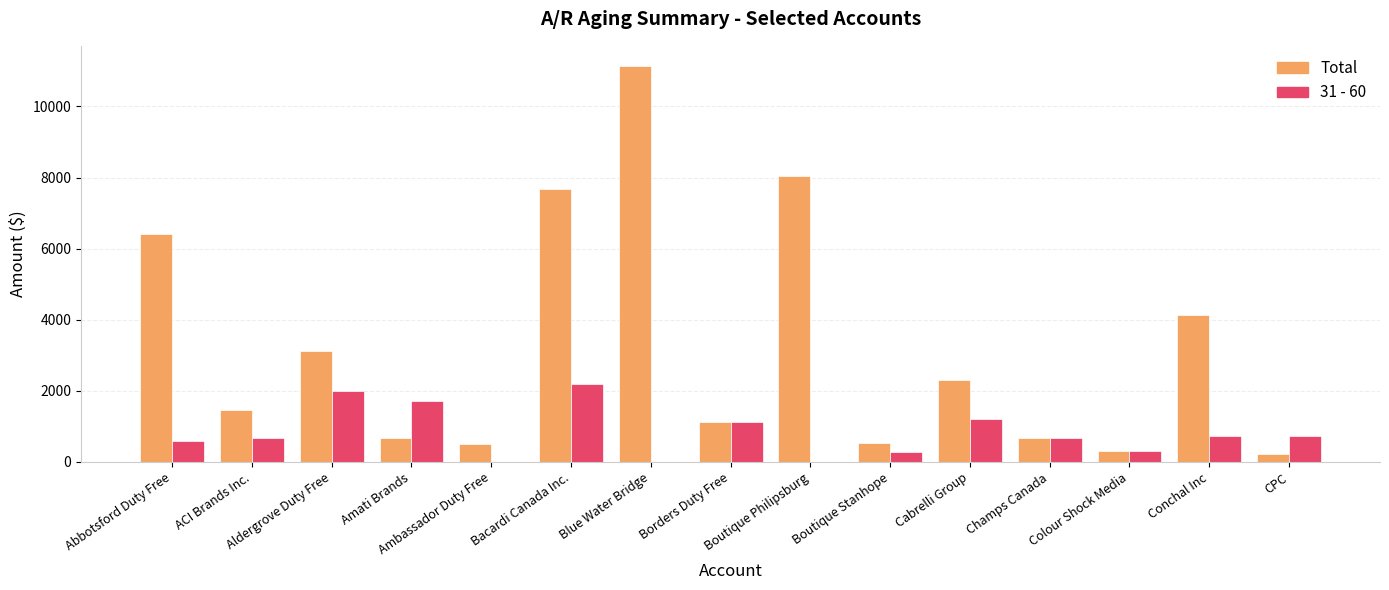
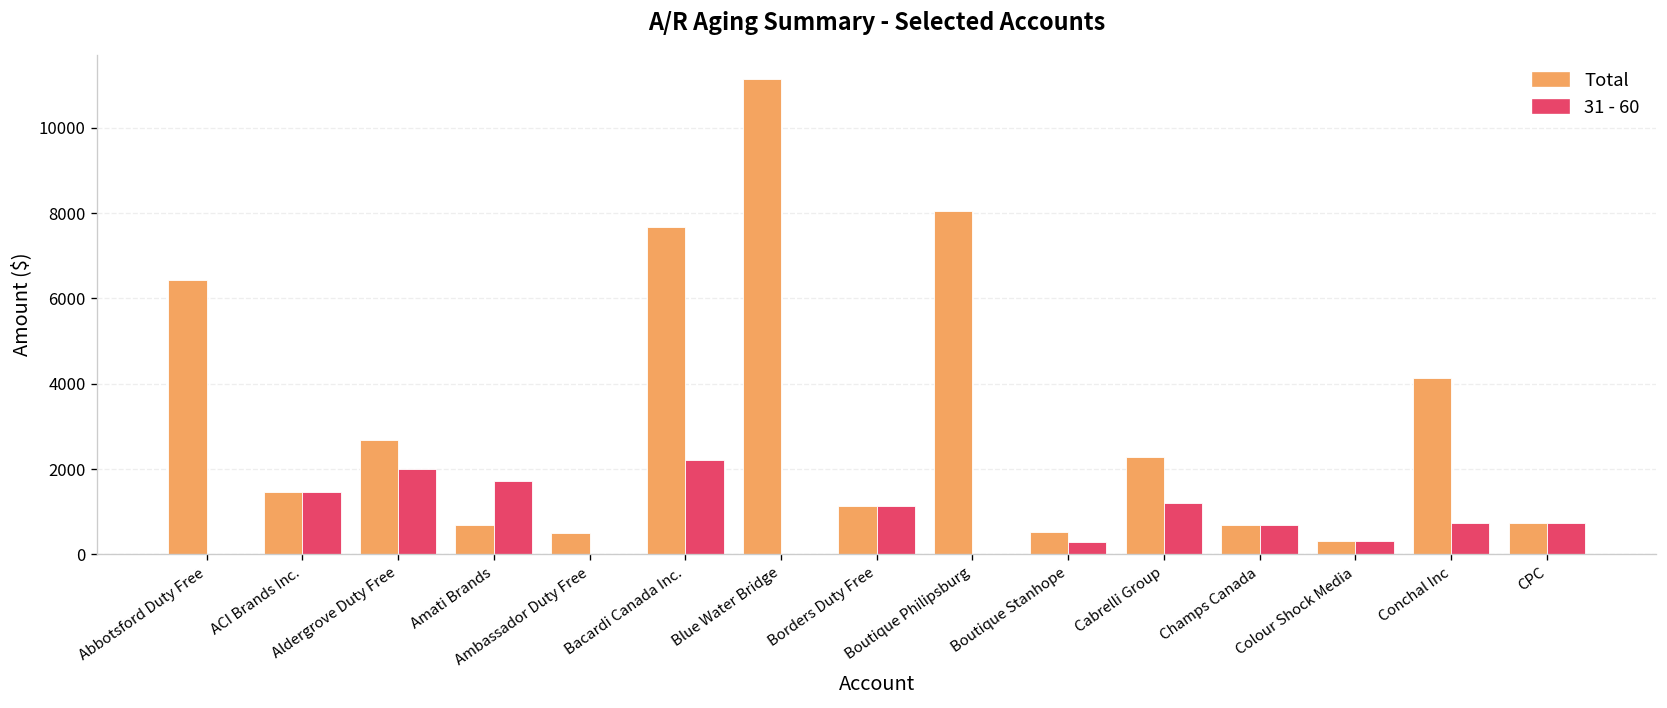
  {
    "Total": {
      "Abbotsford Duty Free": 6400,
      "ACI Brands Inc.": 1500,
-     "Aldergrove Duty Free": 3100,
+     "Aldergrove Duty Free": 2700,
      "Amati Brands": 700,
      "Ambassador Duty Free": 500,
      "Bacardi Canada Inc.": 7700,
      "Blue Water Bridge": 11100,
      "Borders Duty Free": 1100,
      "Boutique Philipsburg": 8000,
      "Boutique Stanhope": 500,
      "Cabrelli Group": 2300,
      "Champs Canada": 700,
      "Colour Shock Media": 300,
      "Conchal Inc": 4100,
-     "CPC": 200
+     "CPC": 700
    },
    "31 - 60": {
-     "Abbotsford Duty Free": 600,
-     "ACI Brands Inc.": 700,
+     "Abbotsford Duty Free": 0,
+     "ACI Brands Inc.": 1500,
      "Aldergrove Duty Free": 2000,
      "Amati Brands": 1700,
      "Ambassador Duty Free": 0,
      "Bacardi Canada Inc.": 2200,
      "Blue Water Bridge": 0,
      "Borders Duty Free": 1100,
      "Boutique Philipsburg": 0,
      "Boutique Stanhope": 300,
      "Cabrelli Group": 1200,
      "Champs Canada": 700,
      "Colour Shock Media": 300,
      "Conchal Inc": 700,
      "CPC": 700
    }
  }
